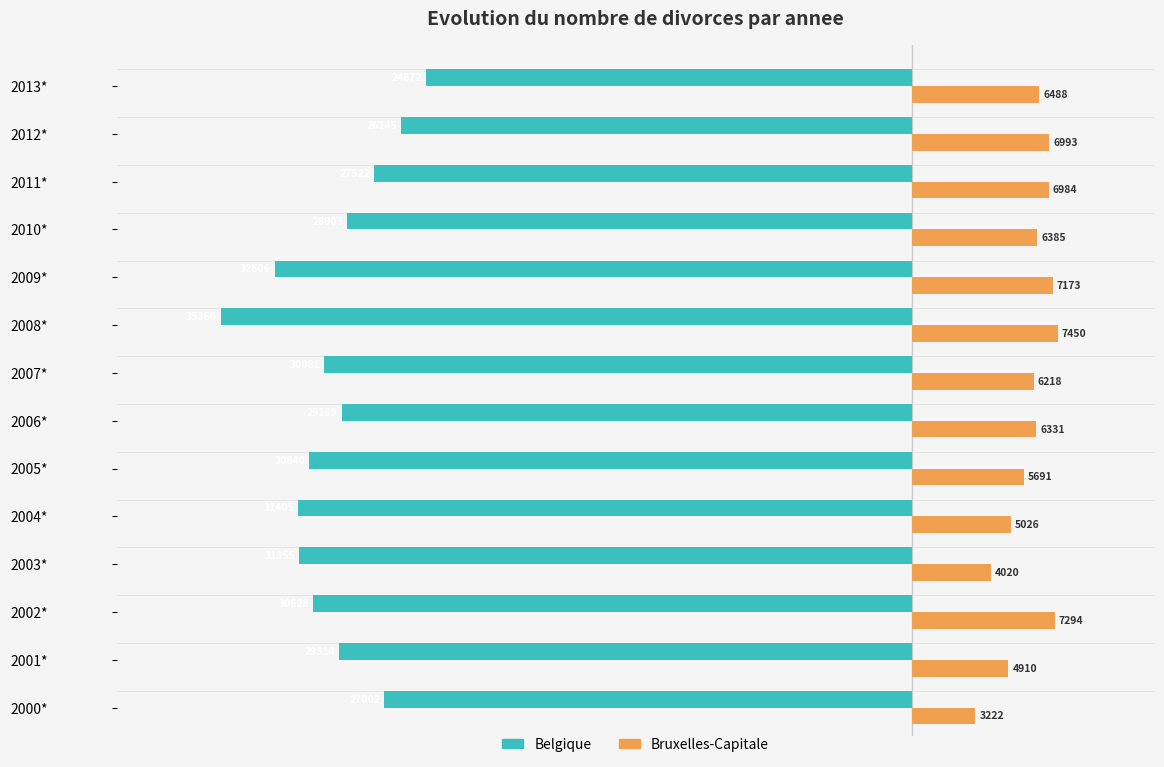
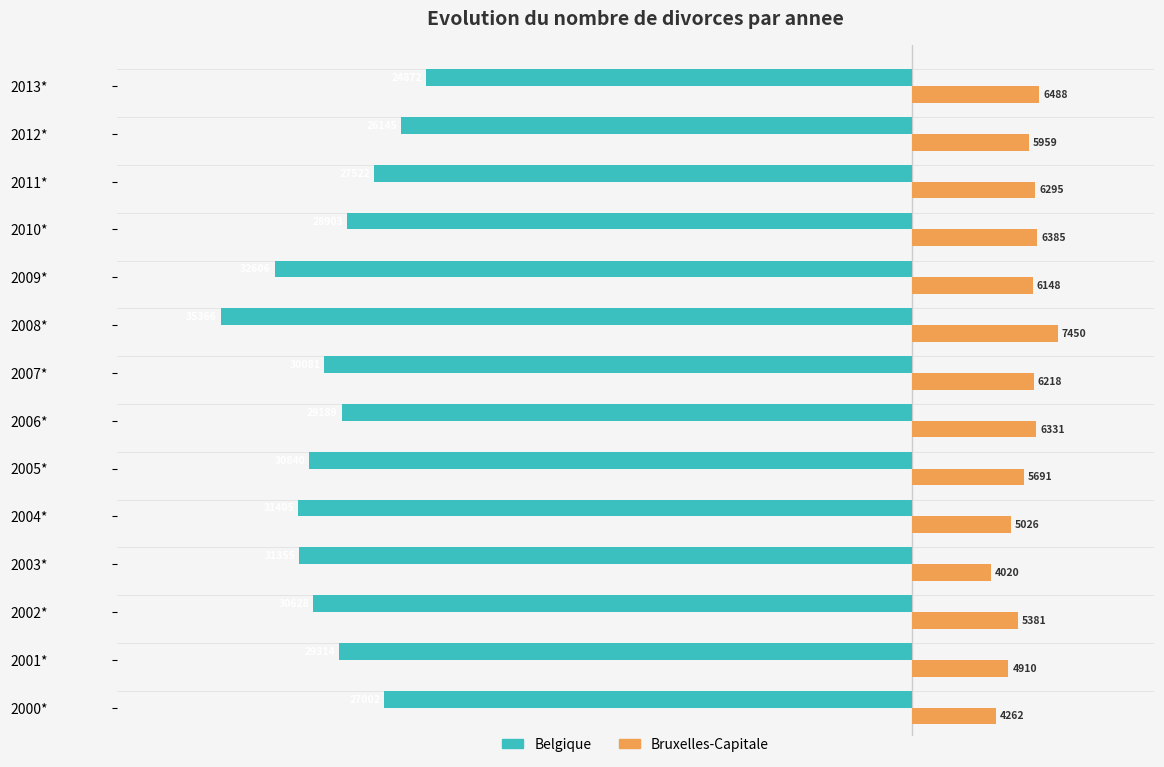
  {
    "Bruxelles-Capitale": {
      "2013*": 6488,
-     "2012*": 6993,
-     "2011*": 6984,
+     "2012*": 5959,
+     "2011*": 6295,
      "2010*": 6385,
-     "2009*": 7173,
+     "2009*": 6148,
      "2008*": 7450,
      "2007*": 6218,
      "2006*": 6331,
      "2005*": 5691,
      "2004*": 5026,
      "2003*": 4020,
-     "2002*": 7294,
+     "2002*": 5381,
      "2001*": 4910,
-     "2000*": 3222
+     "2000*": 4262
    }
  }
